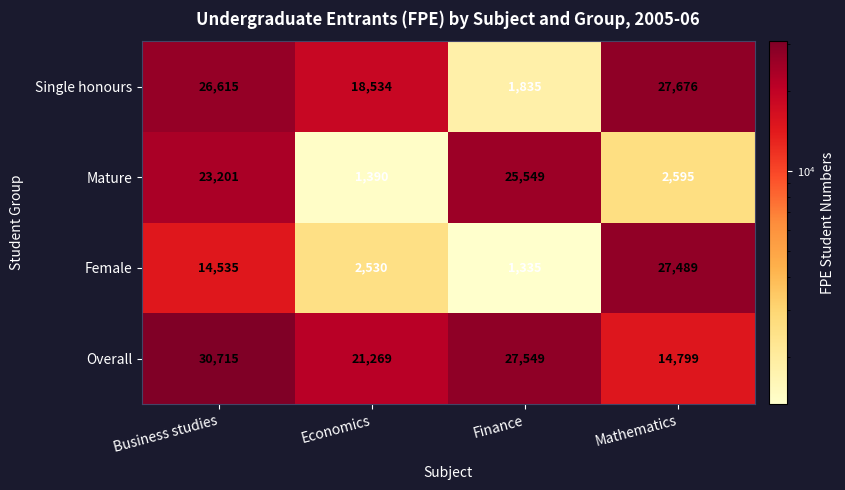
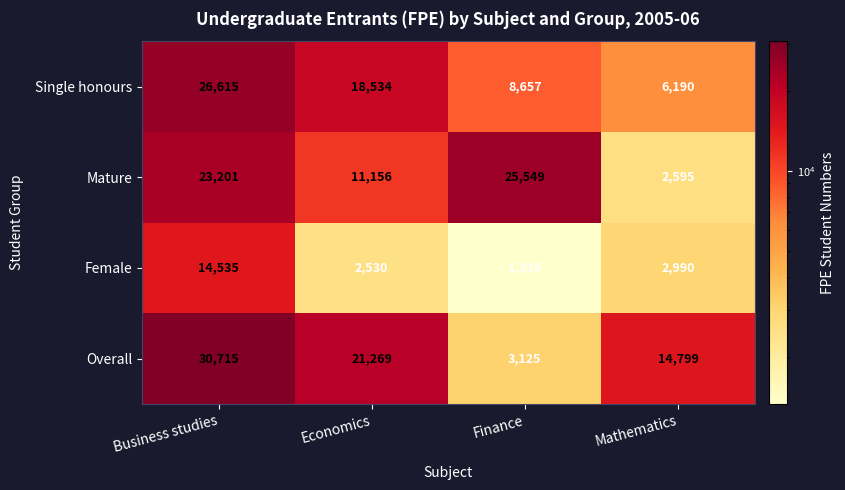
  {
    "Single honours": {
      "Business studies": "26,615",
      "Economics": "18,534",
-     "Finance": "1,835",
-     "Mathematics": "27,676"
+     "Finance": "8,657",
+     "Mathematics": "6,190"
    },
    "Mature": {
      "Business studies": "23,201",
-     "Economics": "1,390",
+     "Economics": "11,156",
      "Finance": "25,549",
      "Mathematics": "2,595"
    },
    "Female": {
      "Business studies": "14,535",
      "Economics": "2,530",
      "Finance": "1,335",
-     "Mathematics": "27,489"
+     "Mathematics": "2,990"
    },
    "Overall": {
      "Business studies": "30,715",
      "Economics": "21,269",
-     "Finance": "27,549",
+     "Finance": "3,125",
      "Mathematics": "14,799"
    }
  }
